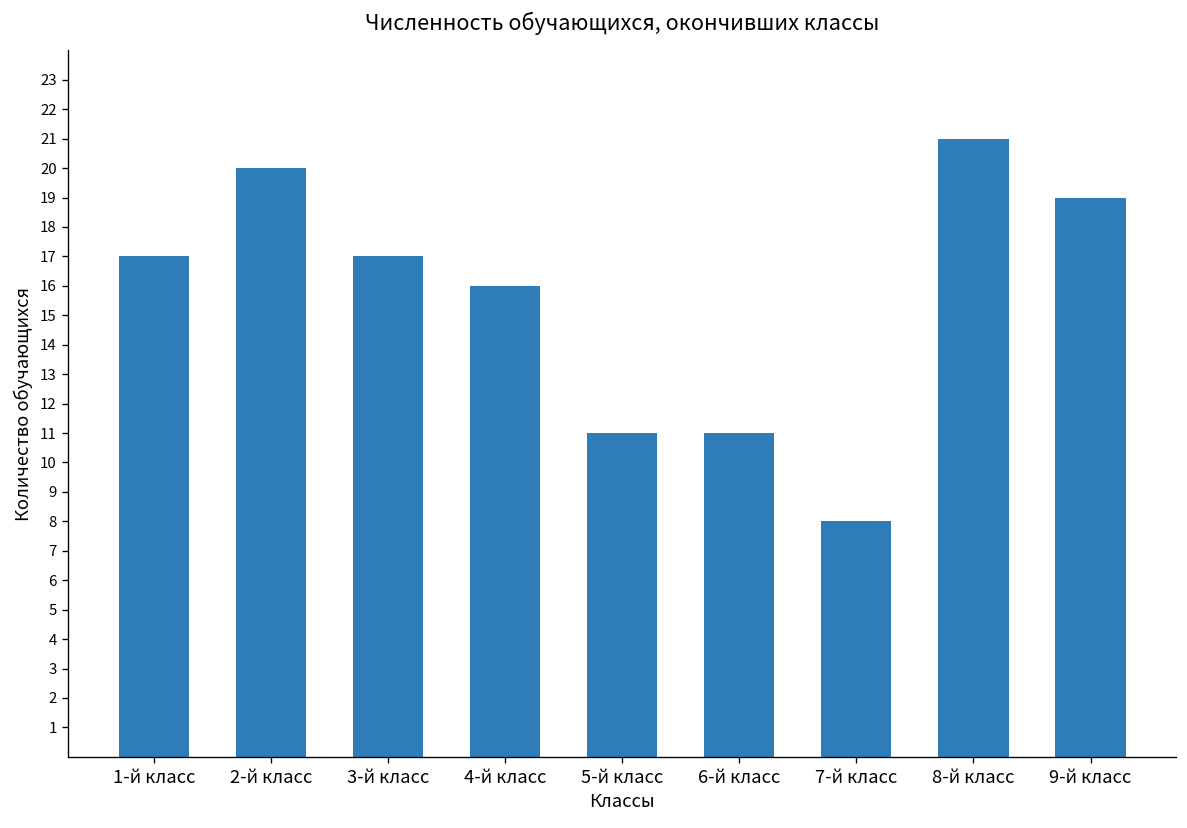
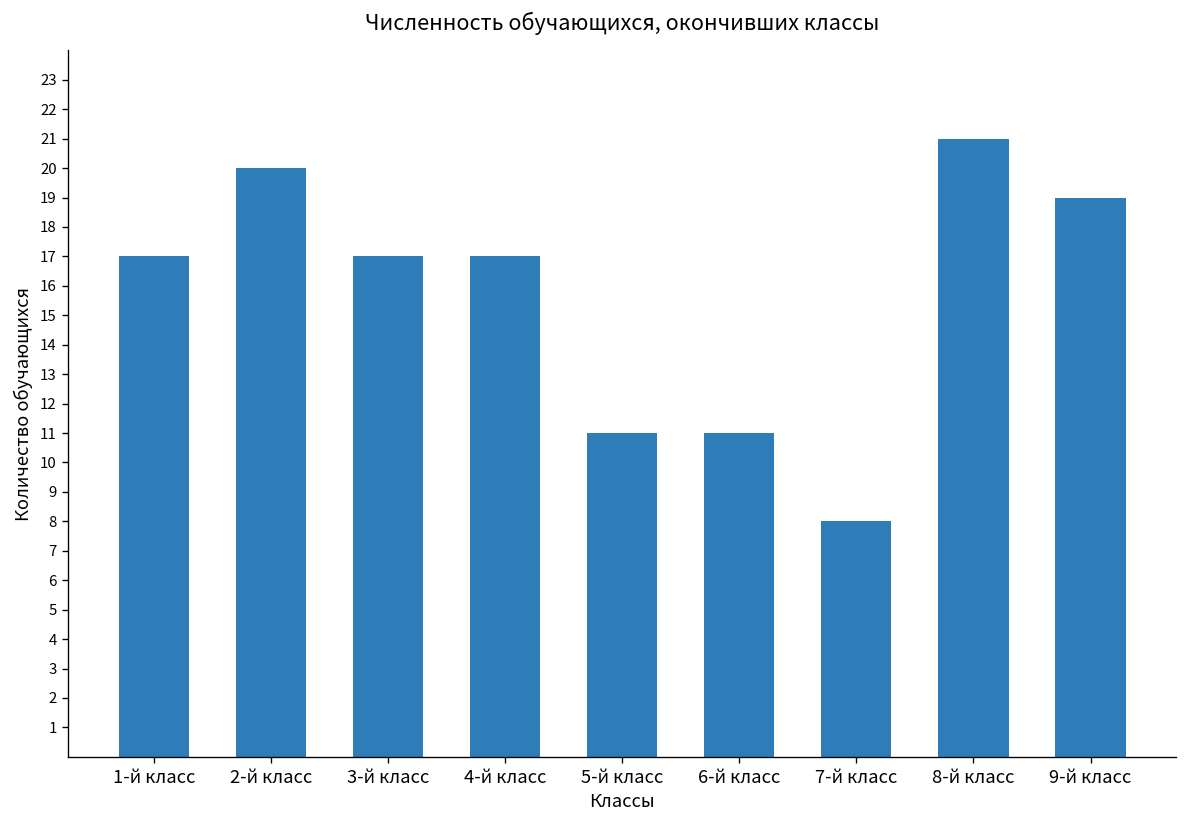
  {
    "1-й класс": 17,
    "2-й класс": 20,
    "3-й класс": 17,
-   "4-й класс": 16,
+   "4-й класс": 17,
    "5-й класс": 11,
    "6-й класс": 11,
    "7-й класс": 8,
    "8-й класс": 21,
    "9-й класс": 19
  }
